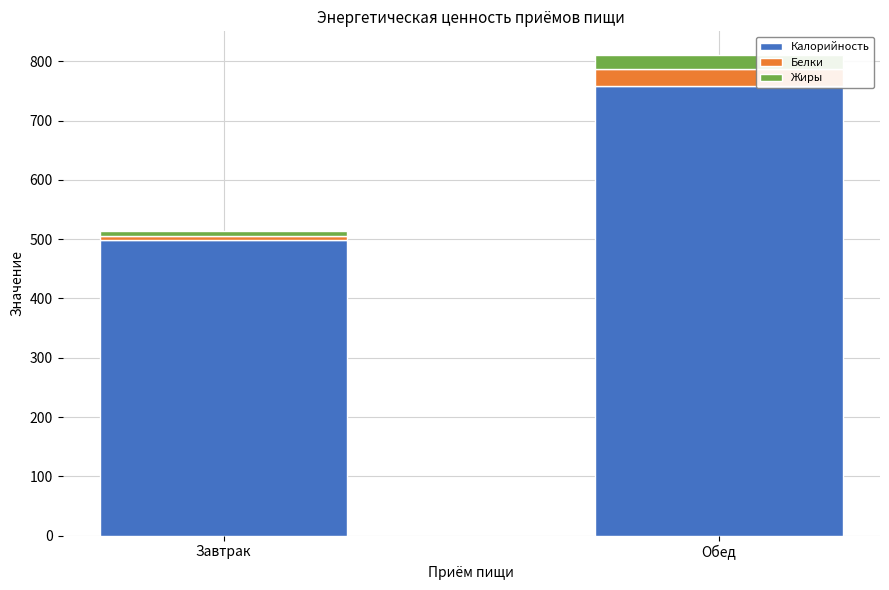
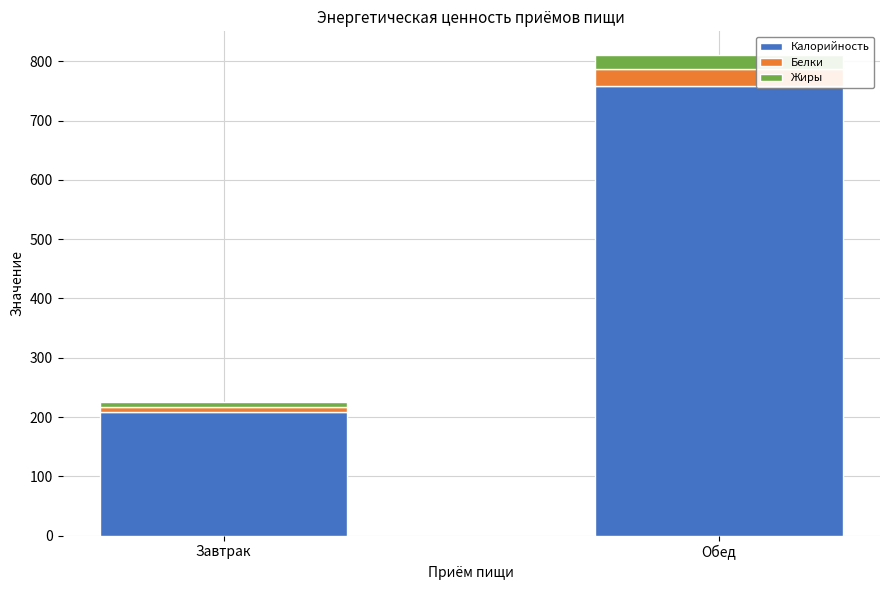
  {
    "Калорийность": {
-     "Завтрак": 500,
+     "Завтрак": 210,
      "Обед": 760
    },
    "Белки": {
      "Завтрак": 10,
      "Обед": 30
    },
    "Жиры": {
      "Завтрак": 10,
      "Обед": 20
    }
  }
